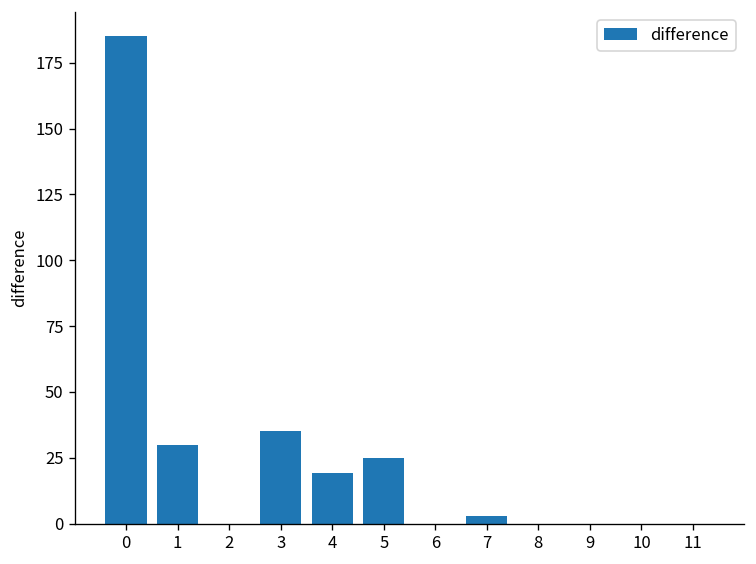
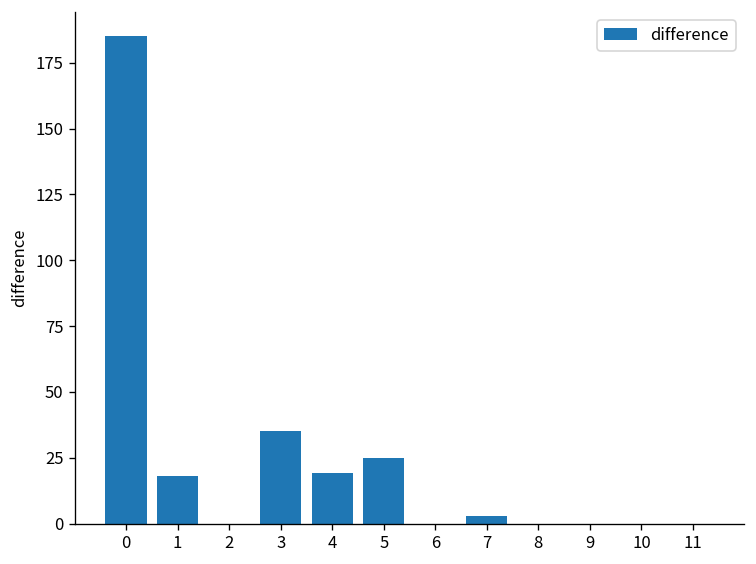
  {
    "0": 185,
-   "1": 30,
+   "1": 18,
    "2": 0,
    "3": 35,
    "4": 19,
    "5": 25,
    "6": 0,
    "7": 3,
    "8": 0,
    "9": 0,
    "10": 0,
    "11": 0
  }
